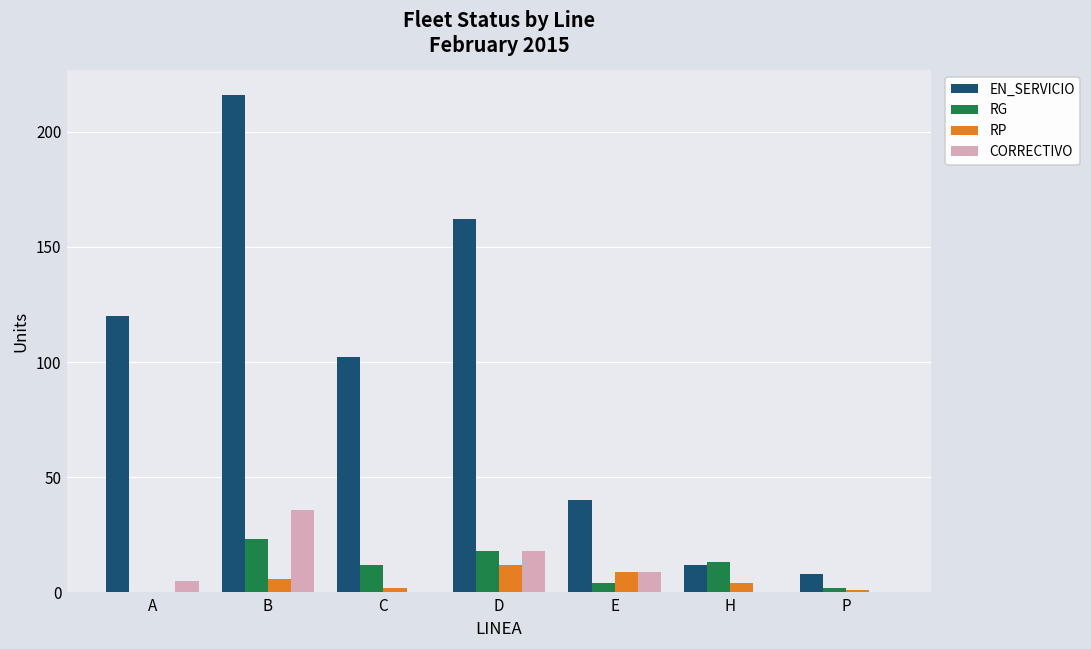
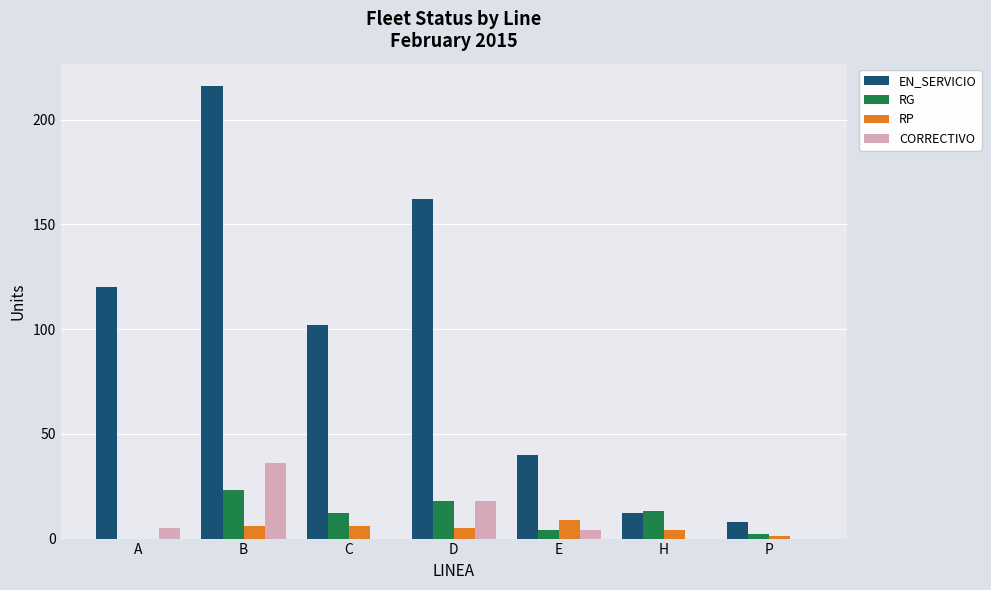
  {
    "EN_SERVICIO": {
      "A": 120,
      "B": 216,
      "C": 102,
      "D": 162,
      "E": 40,
      "H": 12,
      "P": 8
    },
    "RG": {
      "A": 0,
      "B": 23,
      "C": 12,
      "D": 18,
      "E": 4,
      "H": 13,
      "P": 2
    },
    "RP": {
      "A": 0,
      "B": 6,
-     "C": 2,
-     "D": 12,
+     "C": 6,
+     "D": 5,
      "E": 9,
      "H": 4
    },
    "CORRECTIVO": {
      "A": 5,
      "B": 36,
      "C": 0,
      "D": 18,
-     "E": 9,
+     "E": 4,
      "H": 0,
      "P": 0
    }
  }
